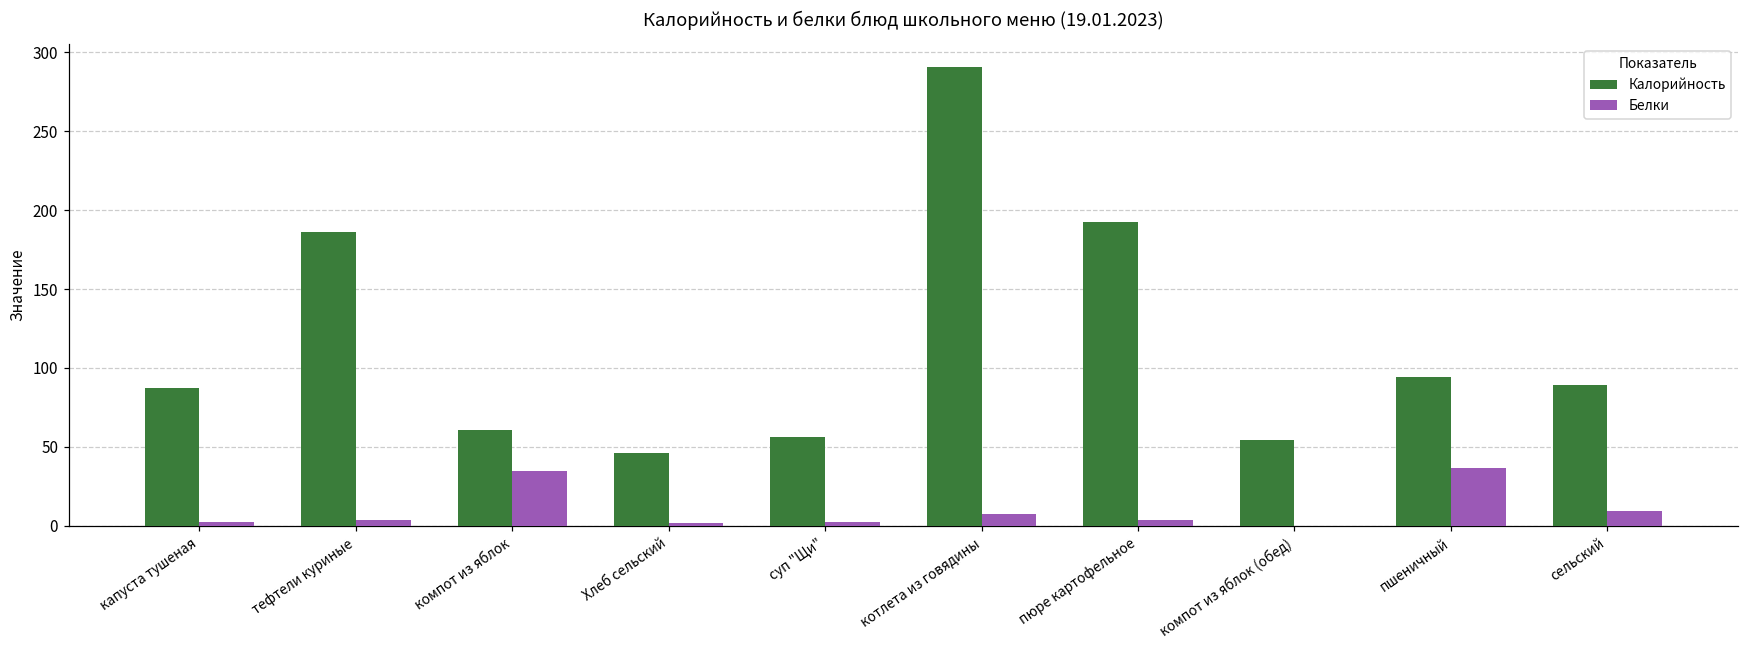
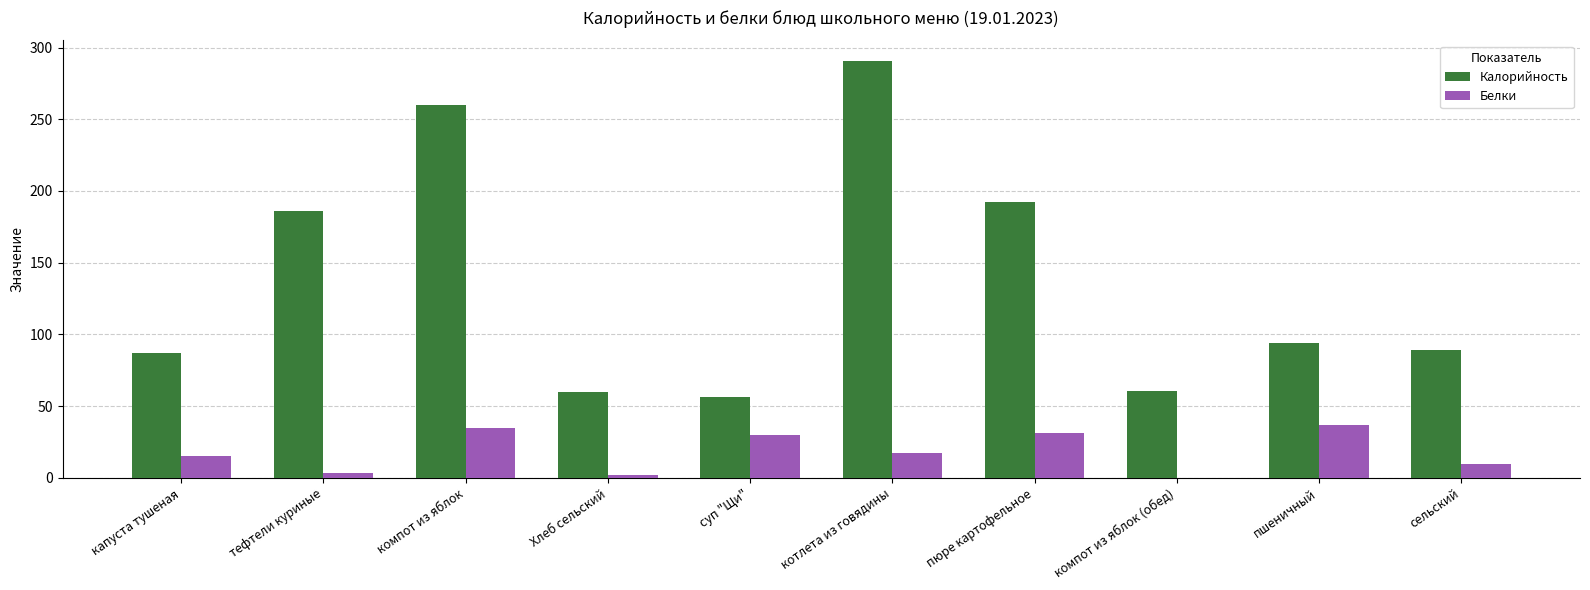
  {
    "Калорийность": {
      "капуста тушеная": 87,
      "тефтели куриные": 186,
-     "компот из яблок": 61,
-     "Хлеб сельский": 46,
+     "компот из яблок": 260,
+     "Хлеб сельский": 60,
      "суп \"Щи\"": 56,
      "котлета из говядины": 290,
      "пюре картофельное": 193,
-     "компот из яблок (обед)": 54,
+     "компот из яблок (обед)": 61,
      "пшеничный": 94,
      "сельский": 89
    },
    "Белки": {
-     "капуста тушеная": 3,
+     "капуста тушеная": 15,
      "тефтели куриные": 4,
      "компот из яблок": 35,
      "Хлеб сельский": 2,
-     "суп \"Щи\"": 2,
-     "котлета из говядины": 8,
-     "пюре картофельное": 4,
+     "суп \"Щи\"": 30,
+     "котлета из говядины": 17,
+     "пюре картофельное": 32,
      "пшеничный": 37,
      "сельский": 10
    }
  }
